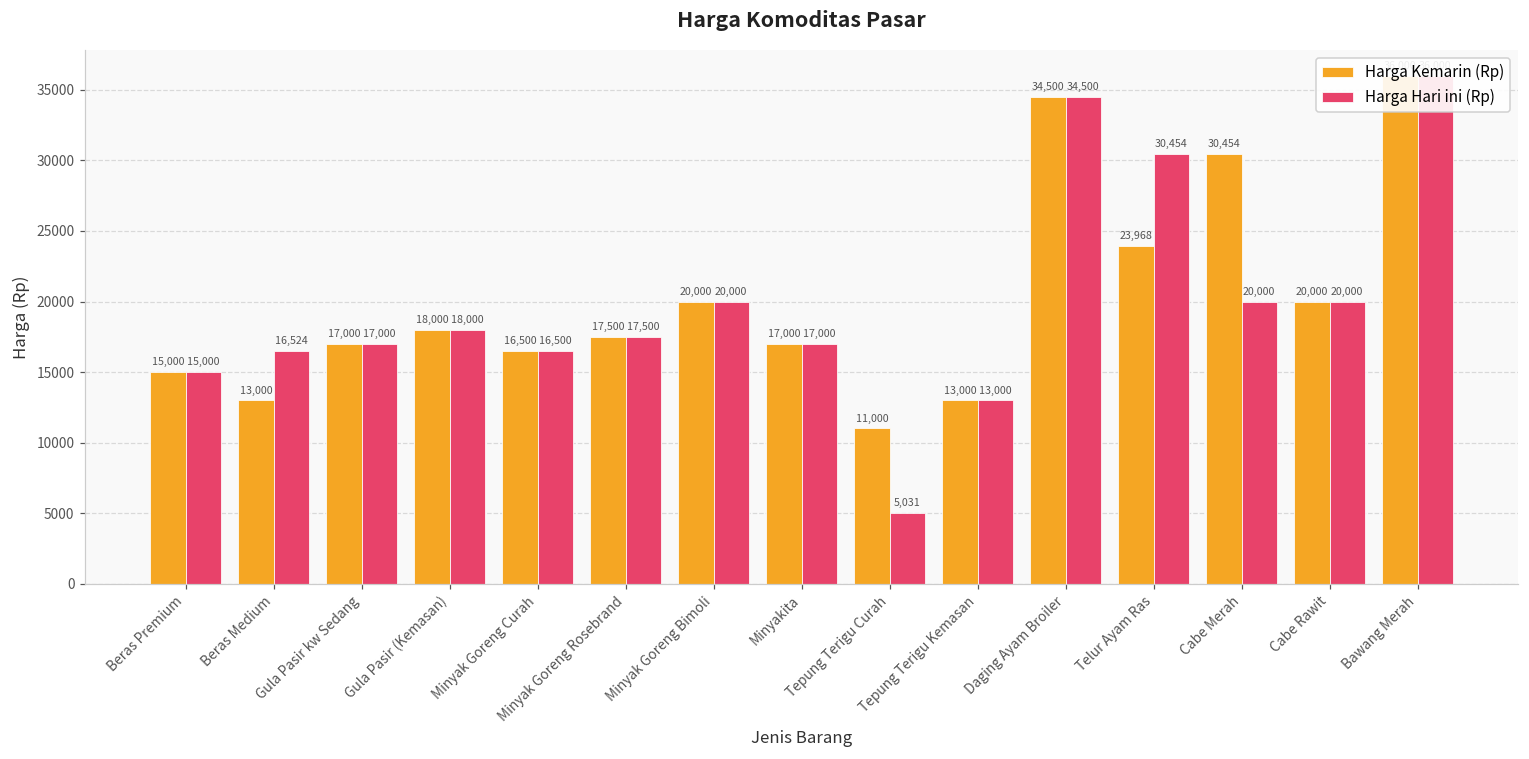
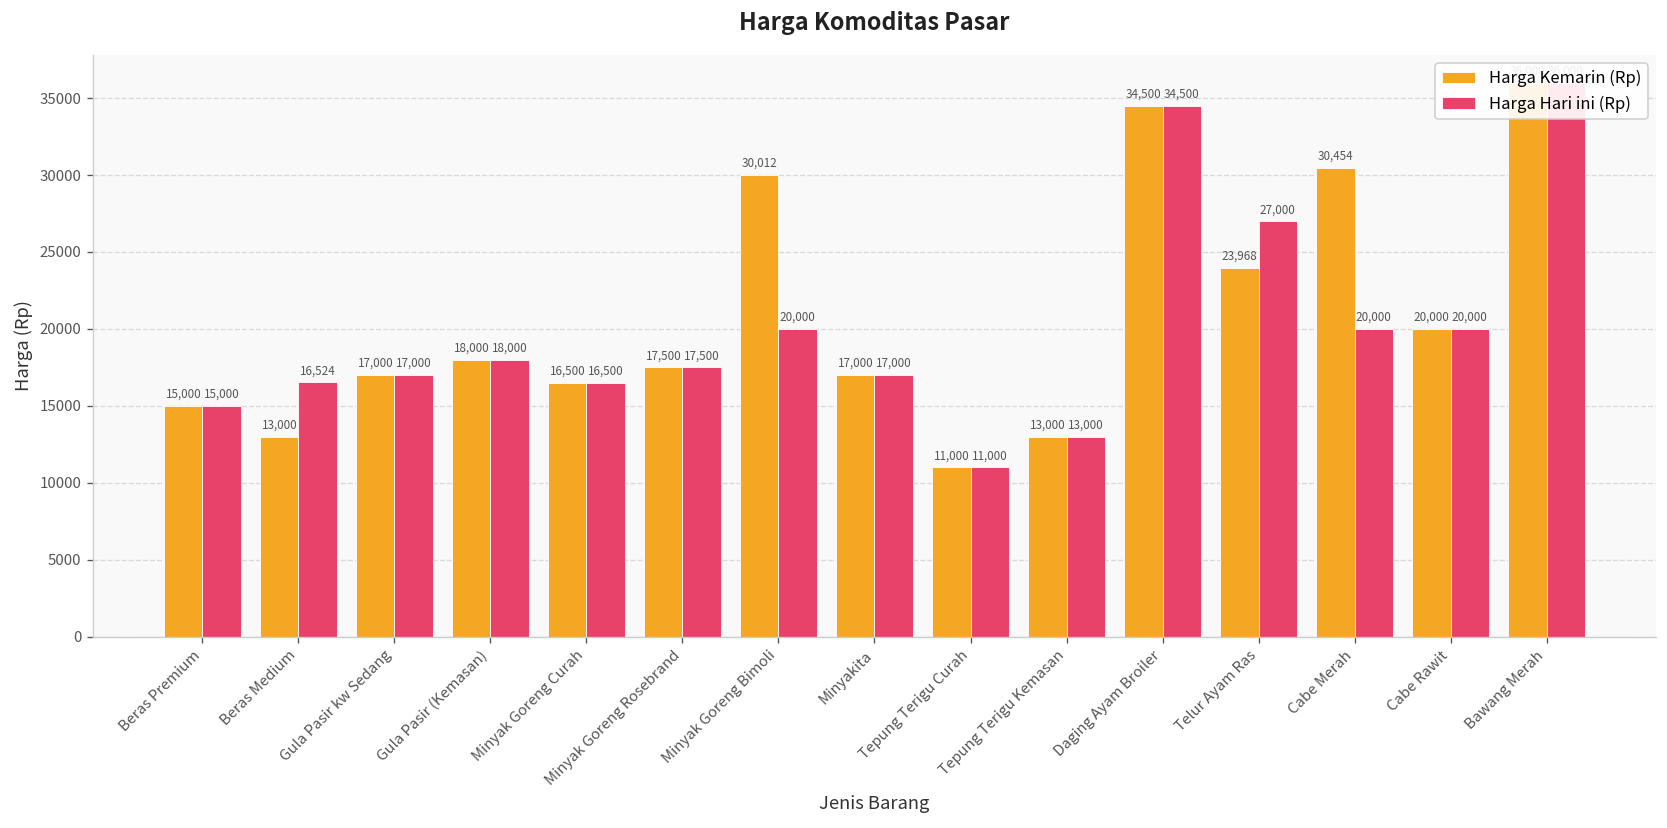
  {
    "Harga Kemarin (Rp)": {
      "Beras Premium": "15,000",
      "Beras Medium": "13,000",
      "Gula Pasir kw Sedang": "17,000",
      "Gula Pasir (Kemasan)": "18,000",
      "Minyak Goreng Curah": "16,500",
      "Minyak Goreng Rosebrand": "17,500",
-     "Minyak Goreng Bimoli": "20,000",
+     "Minyak Goreng Bimoli": "30,012",
      "Minyakita": "17,000",
      "Tepung Terigu Curah": "11,000",
      "Tepung Terigu Kemasan": "13,000",
      "Daging Ayam Broiler": "34,500",
      "Telur Ayam Ras": "23,968",
      "Cabe Merah": "30,454",
      "Cabe Rawit": "20,000"
    },
    "Harga Hari ini (Rp)": {
      "Beras Premium": "15,000",
      "Beras Medium": "16,524",
      "Gula Pasir kw Sedang": "17,000",
      "Gula Pasir (Kemasan)": "18,000",
      "Minyak Goreng Curah": "16,500",
      "Minyak Goreng Rosebrand": "17,500",
      "Minyak Goreng Bimoli": "20,000",
      "Minyakita": "17,000",
-     "Tepung Terigu Curah": "5,031",
+     "Tepung Terigu Curah": "11,000",
      "Tepung Terigu Kemasan": "13,000",
      "Daging Ayam Broiler": "34,500",
-     "Telur Ayam Ras": "30,454",
+     "Telur Ayam Ras": "27,000",
      "Cabe Merah": "20,000",
      "Cabe Rawit": "20,000"
    }
  }
